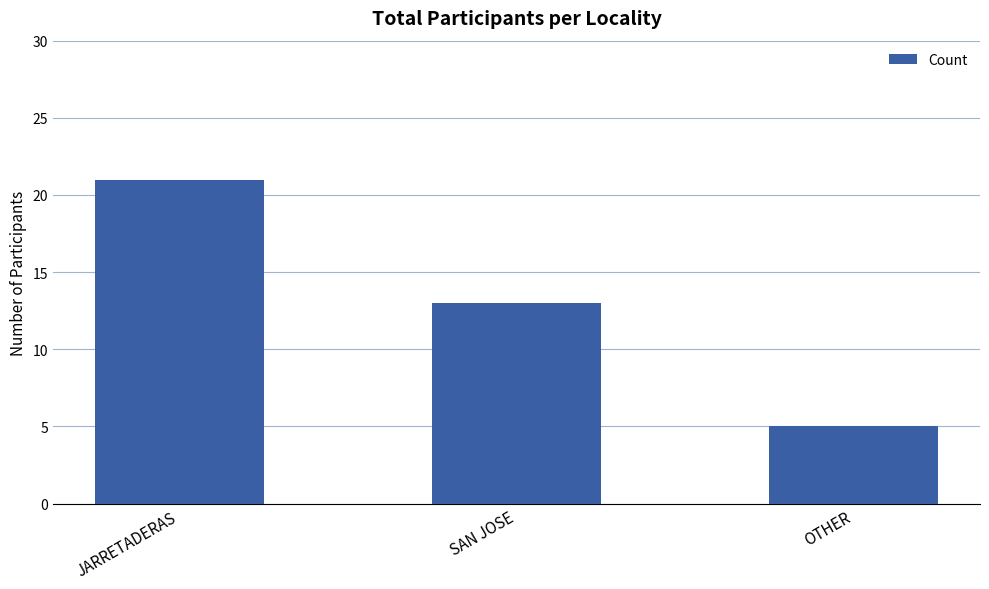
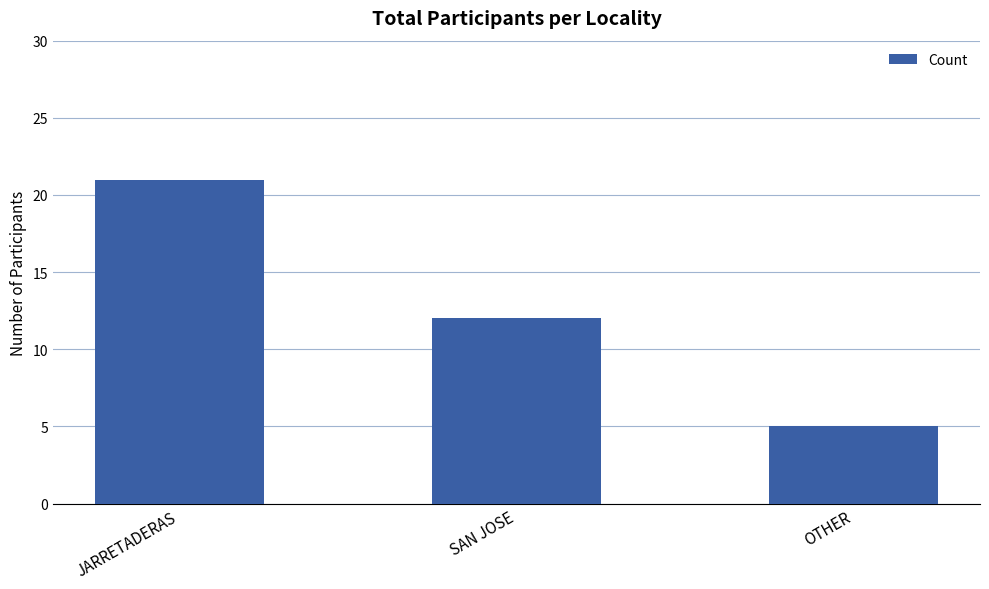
  {
    "JARRETADERAS": 21,
-   "SAN JOSE": 13,
+   "SAN JOSE": 12,
    "OTHER": 5
  }
